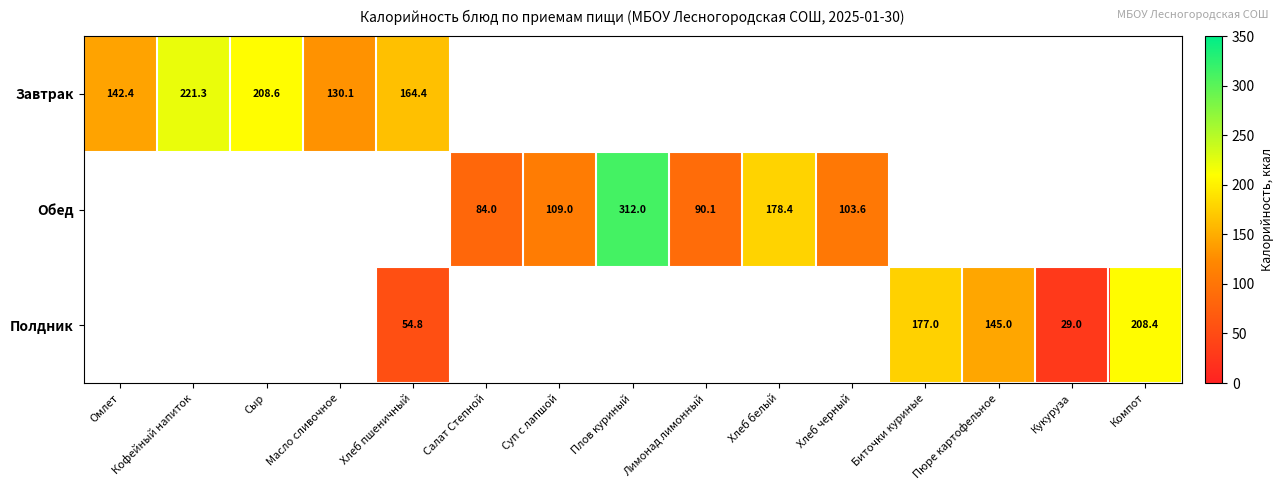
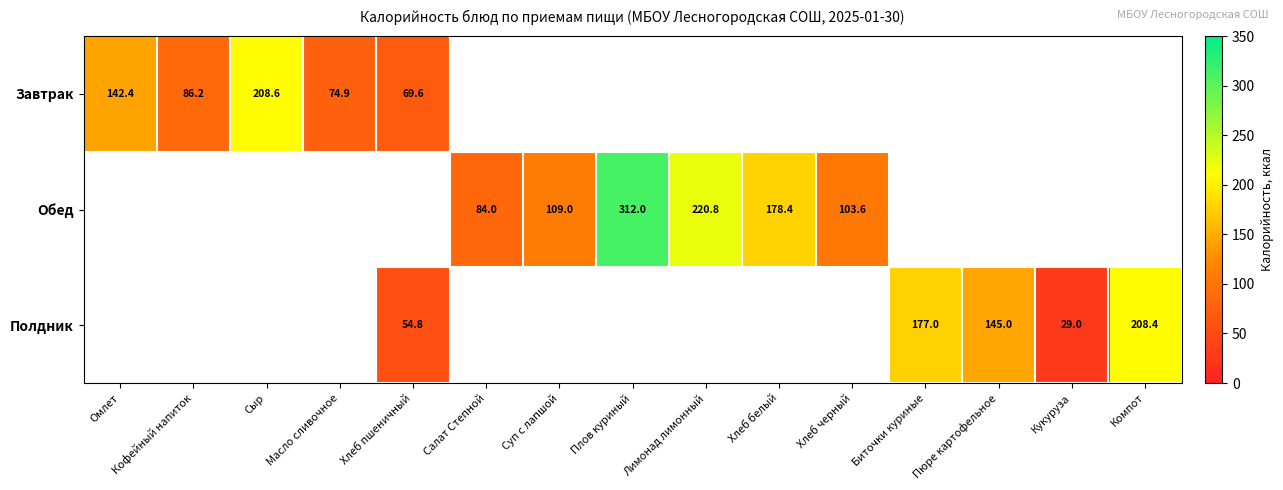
  {
    "Завтрак": {
      "Омлет": 142.4,
-     "Кофейный напиток": 221.3,
+     "Кофейный напиток": 86.2,
      "Сыр": 208.6,
-     "Масло сливочное": 130.1,
-     "Хлеб пшеничный": 164.4
+     "Масло сливочное": 74.9,
+     "Хлеб пшеничный": 69.6
    },
    "Обед": {
      "Салат Степной": 84.0,
      "Суп с лапшой": 109.0,
      "Плов куриный": 312.0,
-     "Лимонад лимонный": 90.1,
+     "Лимонад лимонный": 220.8,
      "Хлеб белый": 178.4,
      "Хлеб черный": 103.6
    },
    "Полдник": {
      "Хлеб пшеничный": 54.8,
      "Биточки куриные": 177.0,
      "Пюре картофельное": 145.0,
      "Кукуруза": 29.0,
      "Компот": 208.4
    }
  }
